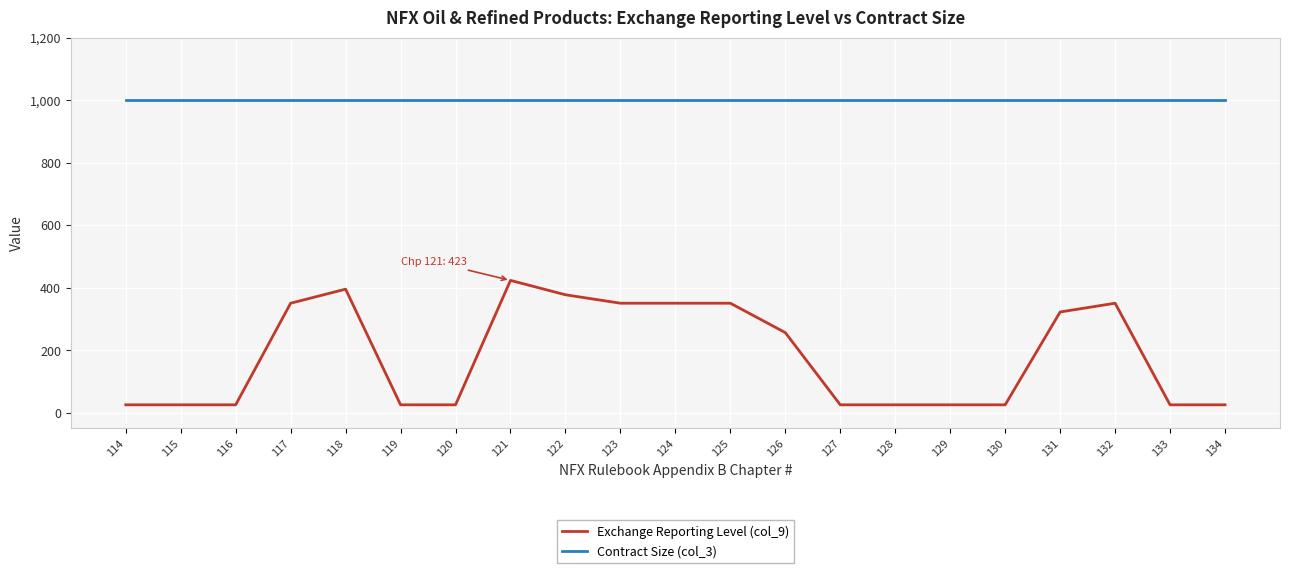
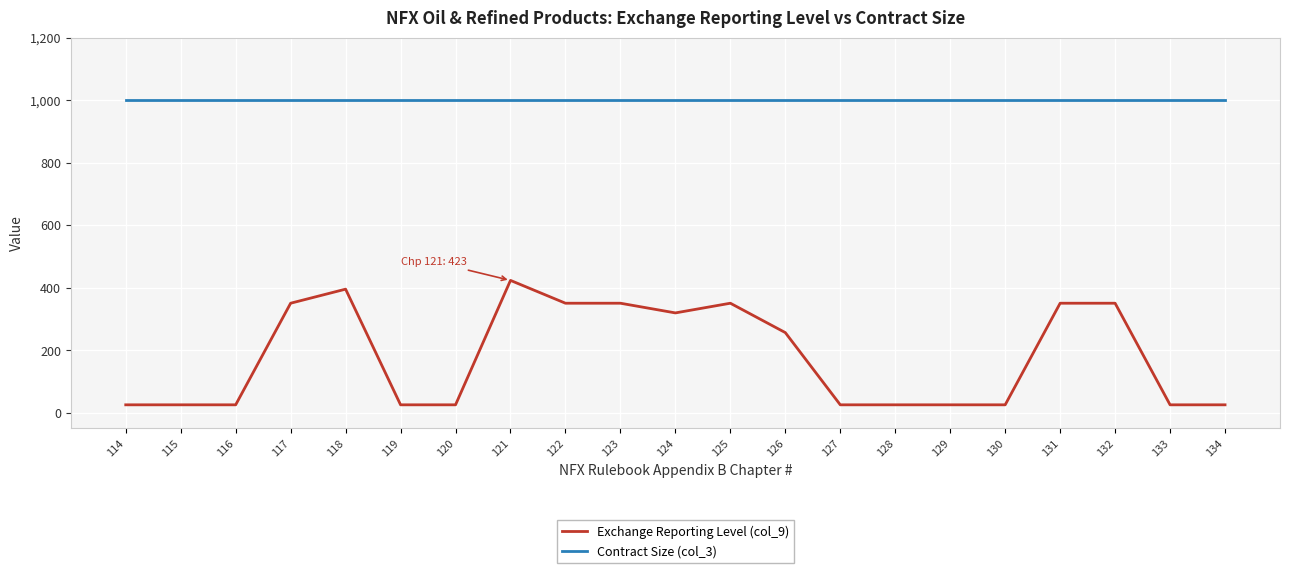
  {
    "Exchange Reporting Level (col_9)": {
      "114": "30",
      "115": "30",
      "116": "30",
      "117": "350",
      "118": "400",
      "119": "30",
      "120": "30",
-     "122": "380",
+     "122": "350",
      "123": "350",
-     "124": "350",
+     "124": "320",
      "125": "350",
      "126": "260",
      "127": "30",
      "128": "30",
      "129": "30",
      "130": "30",
-     "131": "320",
+     "131": "350",
      "132": "350",
      "133": "30",
      "134": "30"
    },
    "Contract Size (col_3)": {
      "114": "1,000",
      "115": "1,000",
      "116": "1,000",
      "117": "1,000",
      "118": "1,000",
      "119": "1,000",
      "120": "1,000",
      "121": "1,000",
      "122": "1,000",
      "123": "1,000",
      "124": "1,000",
      "125": "1,000",
      "126": "1,000",
      "127": "1,000",
      "128": "1,000",
      "129": "1,000",
      "130": "1,000",
      "131": "1,000",
      "132": "1,000",
      "133": "1,000",
      "134": "1,000"
    }
  }
